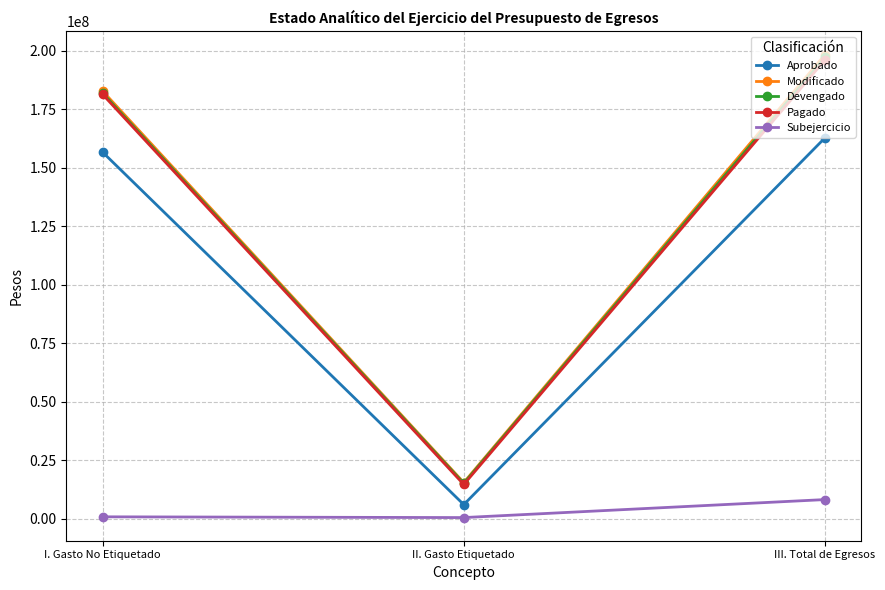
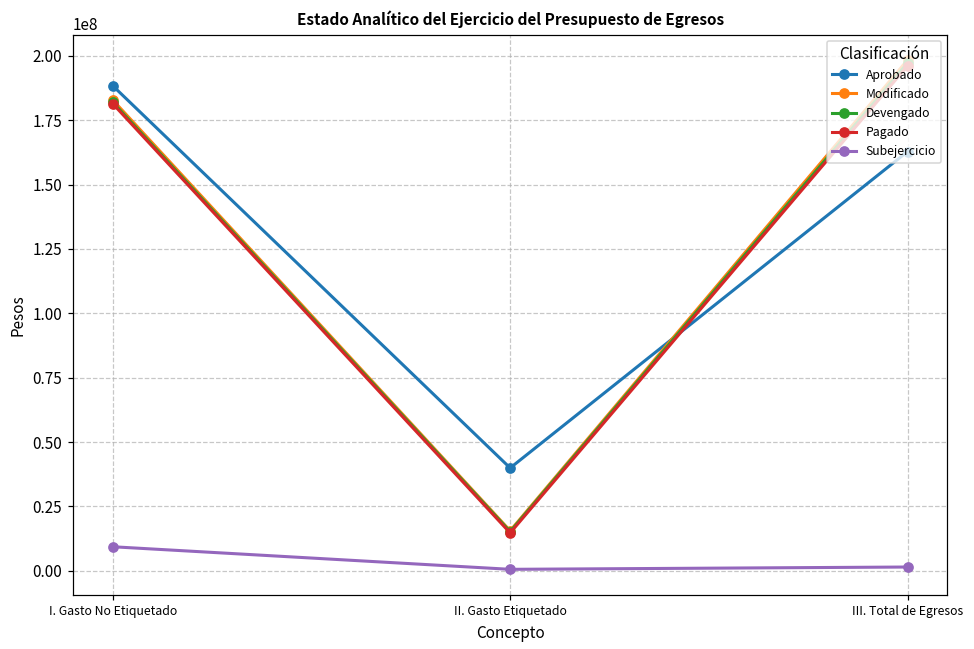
  {
    "Aprobado": {
-     "I. Gasto No Etiquetado": 157000000,
-     "II. Gasto Etiquetado": 6000000,
+     "I. Gasto No Etiquetado": 188000000,
+     "II. Gasto Etiquetado": 40000000,
      "III. Total de Egresos": 163000000
    },
    "Subejercicio": {
-     "I. Gasto No Etiquetado": 1000000,
+     "I. Gasto No Etiquetado": 9000000,
      "II. Gasto Etiquetado": 1000000,
-     "III. Total de Egresos": 8000000
+     "III. Total de Egresos": 1000000
    }
  }
